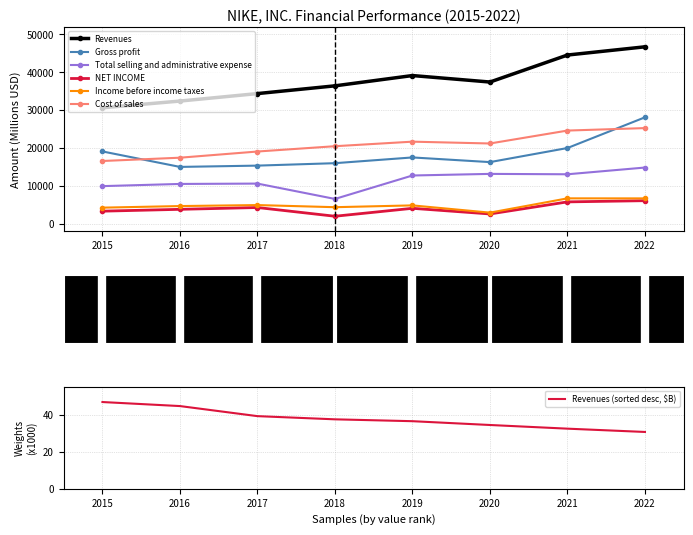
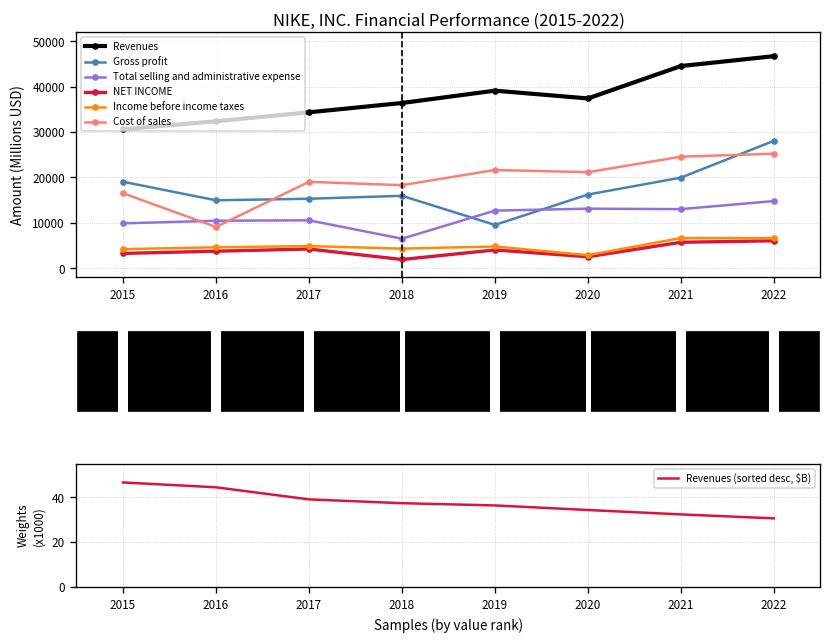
  {
    "NIKE, INC. Financial Performance (2015-2022)": {
      "Revenues": {
        "2017": 34000,
        "2018": 36000,
        "2019": 39000,
        "2020": 37000,
        "2021": 45000,
        "2022": 47000
      },
      "Gross profit": {
        "2015": 19000,
        "2016": 15000,
        "2017": 15000,
        "2018": 16000,
-       "2019": 17000,
+       "2019": 10000,
        "2020": 16000,
        "2021": 20000,
        "2022": 28000
      },
      "Total selling and administrative expense": {
        "2015": 10000,
        "2016": 10000,
        "2017": 11000,
        "2018": 7000,
        "2019": 13000,
        "2020": 13000,
        "2021": 13000,
        "2022": 15000
      },
      "NET INCOME": {
        "2015": 3000,
        "2016": 4000,
        "2018": 2000,
        "2019": 4000,
        "2021": 6000
      },
      "Income before income taxes": {
        "2015": 4000,
        "2016": 5000,
        "2018": 4000,
        "2019": 5000,
        "2021": 7000
      },
      "Cost of sales": {
        "2015": 17000,
-       "2016": 17000,
+       "2016": 9000,
        "2017": 19000,
-       "2018": 20000,
+       "2018": 18000,
        "2019": 22000,
        "2020": 21000,
        "2021": 25000,
        "2022": 25000
      }
    }
  }
